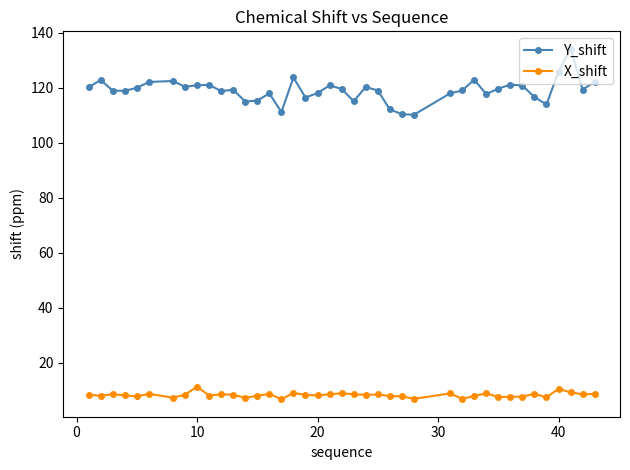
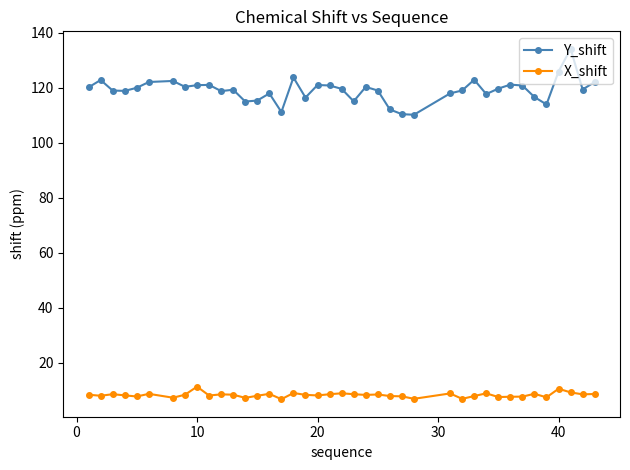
  {
    "Y_shift": {
      "10": 121,
-     "20": 118
+     "20": 121
    },
    "X_shift": {
      "10": 11,
      "20": 8,
      "40": 10
    }
  }
